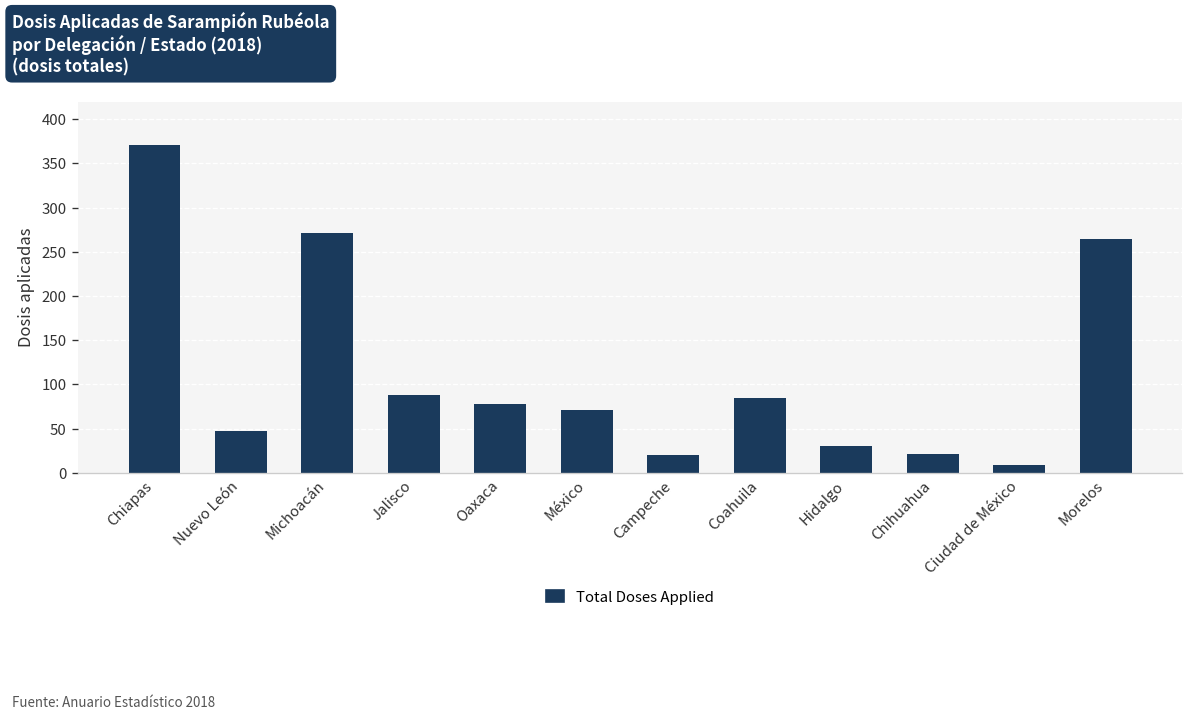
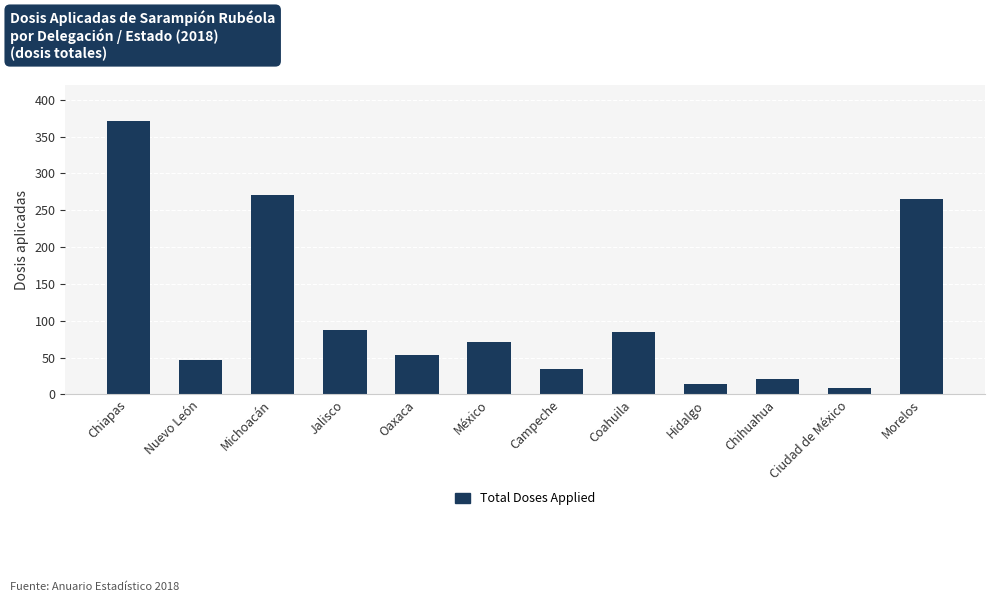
  {
    "Chiapas": 370,
    "Nuevo León": 50,
    "Michoacán": 270,
    "Jalisco": 90,
-   "Oaxaca": 80,
+   "Oaxaca": 50,
    "México": 70,
-   "Campeche": 20,
+   "Campeche": 30,
    "Coahuila": 90,
-   "Hidalgo": 30,
+   "Hidalgo": 10,
    "Chihuahua": 20,
    "Ciudad de México": 10,
    "Morelos": 270
  }
